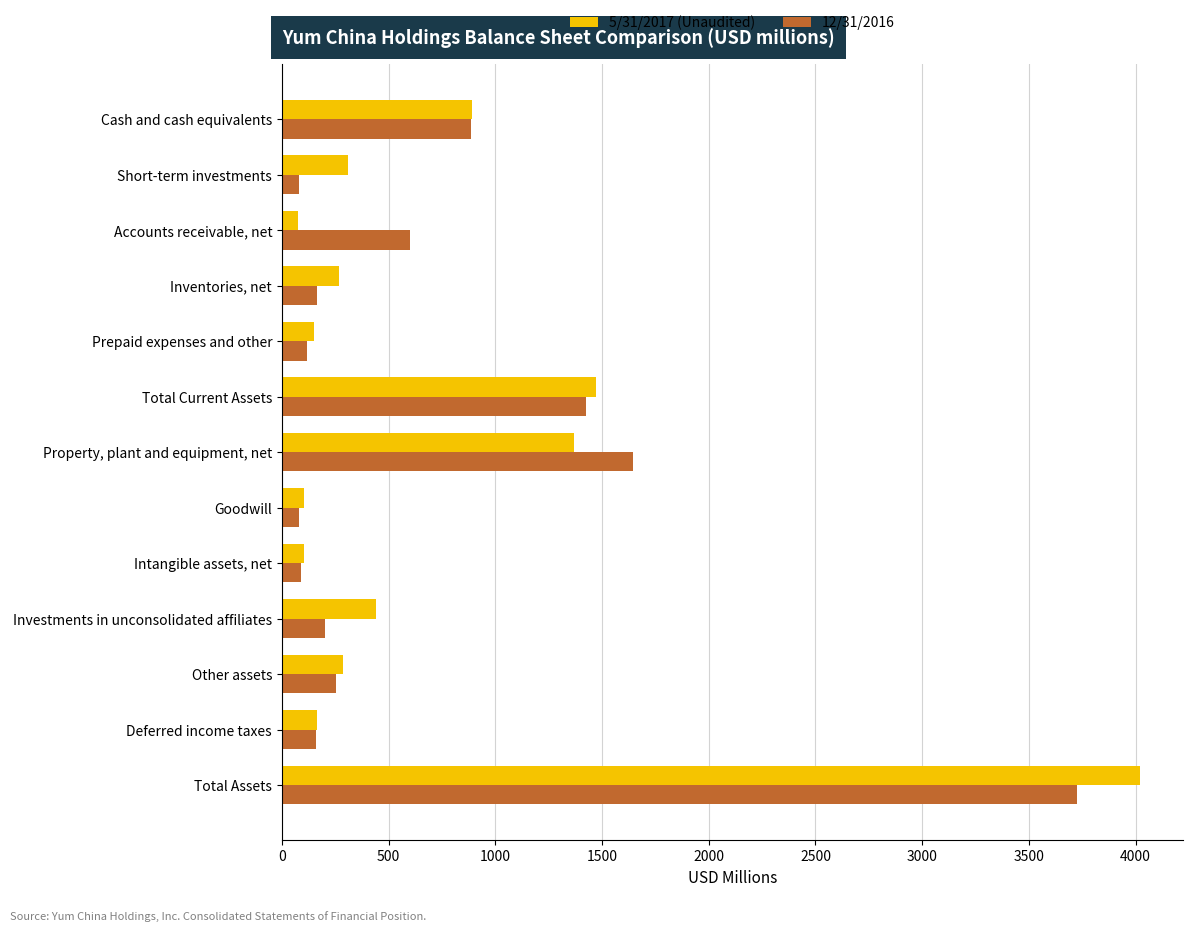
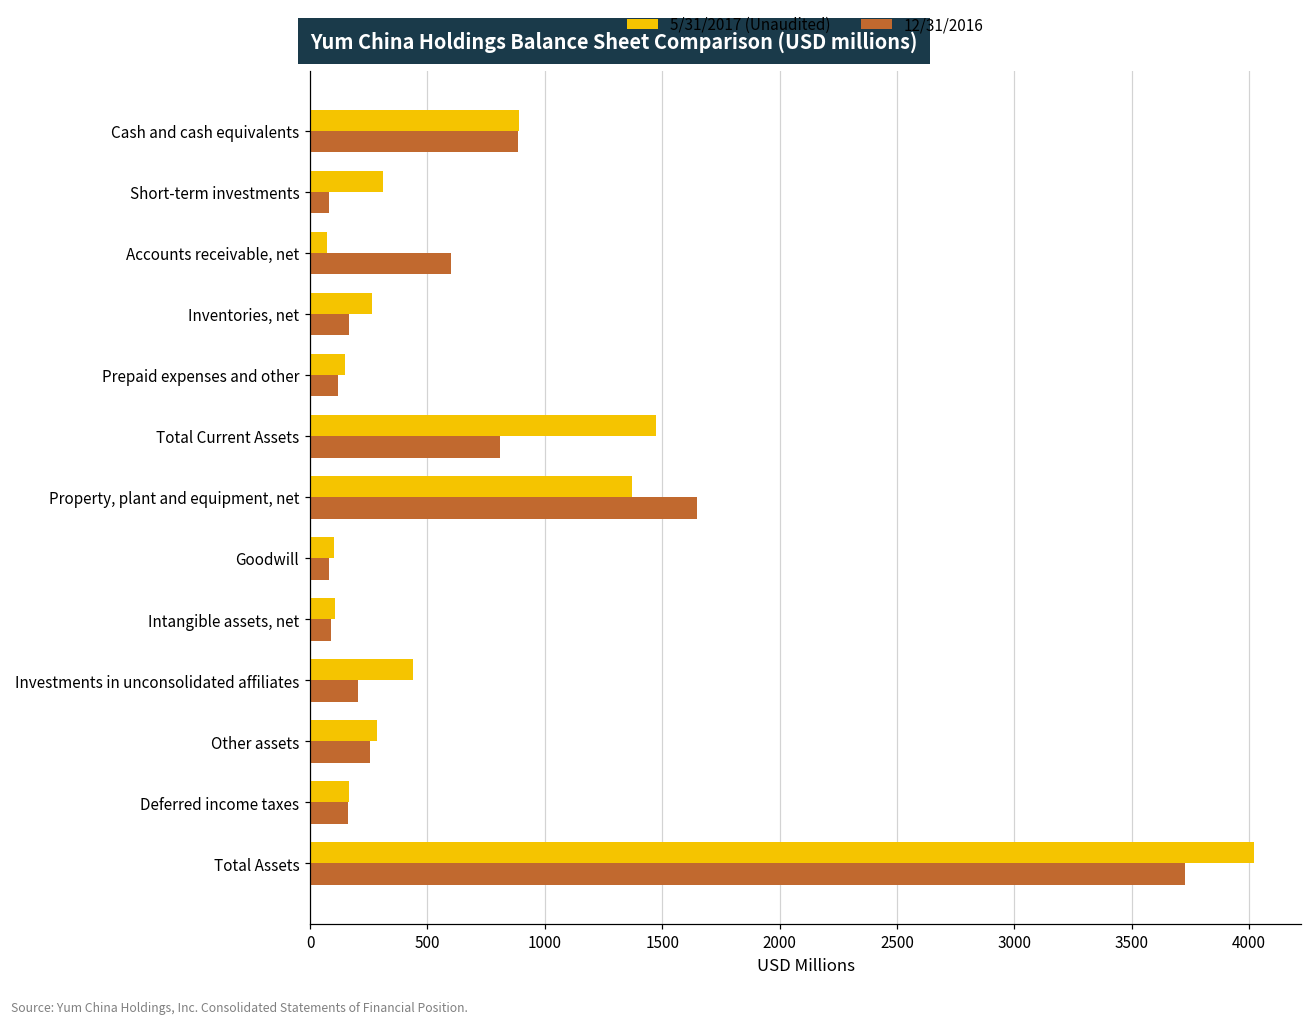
  {
    "5/31/2017 (Unaudited)": {
      "Cash and cash equivalents": 890,
      "Short-term investments": 310,
      "Accounts receivable, net": 70,
      "Inventories, net": 270,
      "Prepaid expenses and other": 150,
      "Total Current Assets": 1470,
      "Property, plant and equipment, net": 1370,
      "Goodwill": 100,
      "Intangible assets, net": 110,
      "Investments in unconsolidated affiliates": 440,
      "Other assets": 290,
      "Deferred income taxes": 170,
      "Total Assets": 4020
    },
    "12/31/2016": {
      "Cash and cash equivalents": 890,
      "Short-term investments": 80,
      "Accounts receivable, net": 600,
      "Inventories, net": 160,
      "Prepaid expenses and other": 120,
-     "Total Current Assets": 1430,
+     "Total Current Assets": 810,
      "Property, plant and equipment, net": 1650,
      "Goodwill": 80,
      "Intangible assets, net": 90,
      "Investments in unconsolidated affiliates": 200,
      "Other assets": 250,
      "Deferred income taxes": 160,
      "Total Assets": 3730
    }
  }
